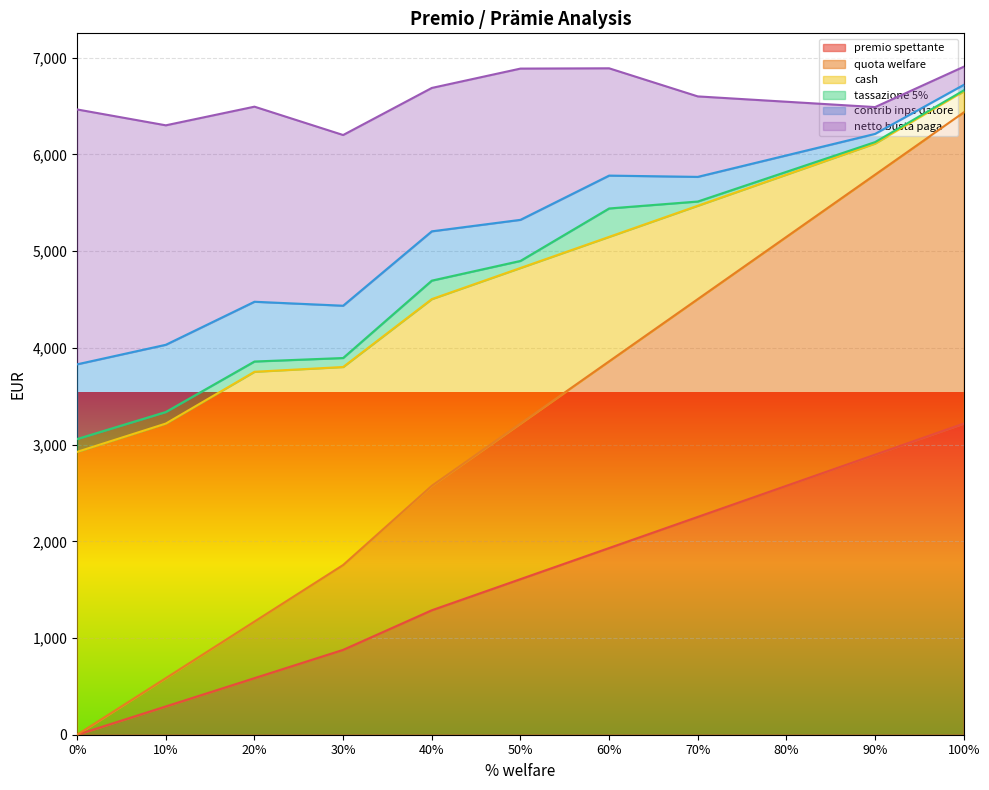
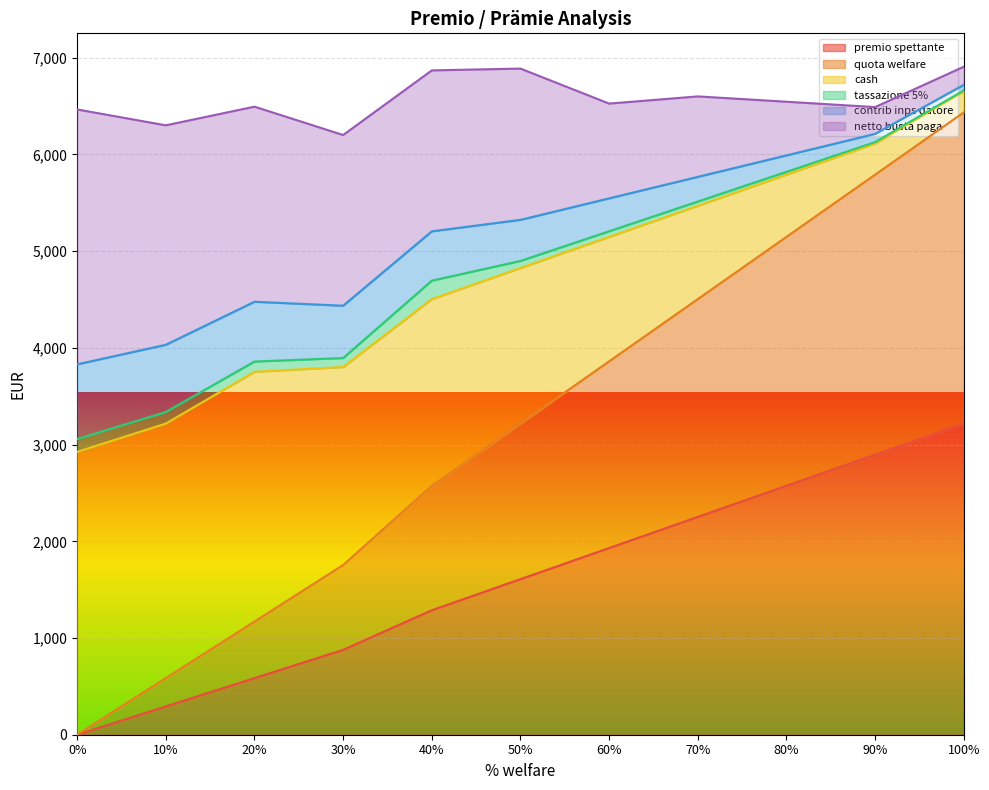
  {
    "cash": {
      "0%": "2,900",
      "10%": "2,600",
      "20%": "2,600",
      "30%": "2,000",
      "40%": "1,900",
      "50%": "1,600",
      "60%": "1,300",
      "70%": "1,000",
      "80%": "600"
    },
    "tassazione 5%": {
      "0%": "100",
      "10%": "100",
      "20%": "100",
      "30%": "100",
      "40%": "200",
      "50%": "100",
-     "60%": "300",
+     "60%": "100",
      "70%": "0",
      "80%": "0"
    },
    "contrib inps datore": {
      "0%": "800",
      "10%": "700",
      "20%": "600",
      "30%": "500",
      "40%": "500",
      "50%": "400",
      "60%": "300",
      "70%": "300",
      "80%": "200",
      "100%": "100"
    },
    "netto busta paga": {
      "0%": "2,600",
      "10%": "2,300",
      "20%": "2,000",
      "30%": "1,800",
-     "40%": "1,500",
+     "40%": "1,700",
      "50%": "1,600",
-     "60%": "1,100",
+     "60%": "1,000",
      "70%": "800",
      "80%": "600",
      "100%": "200"
    }
  }
